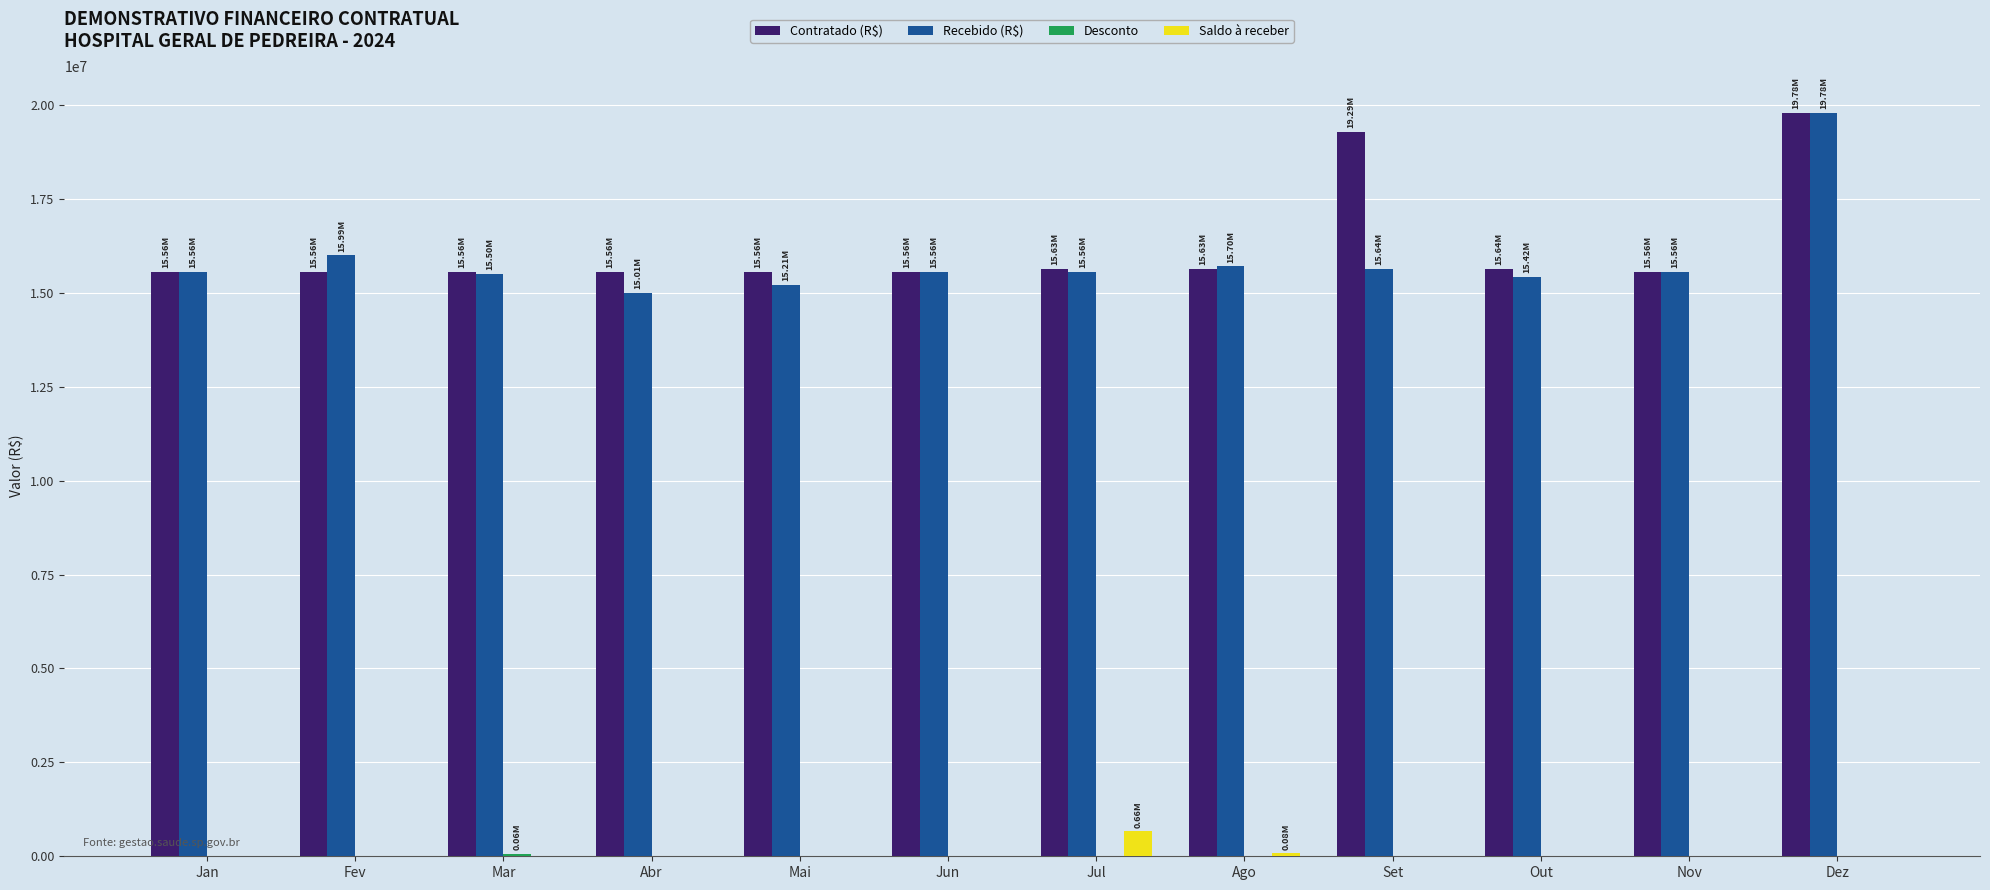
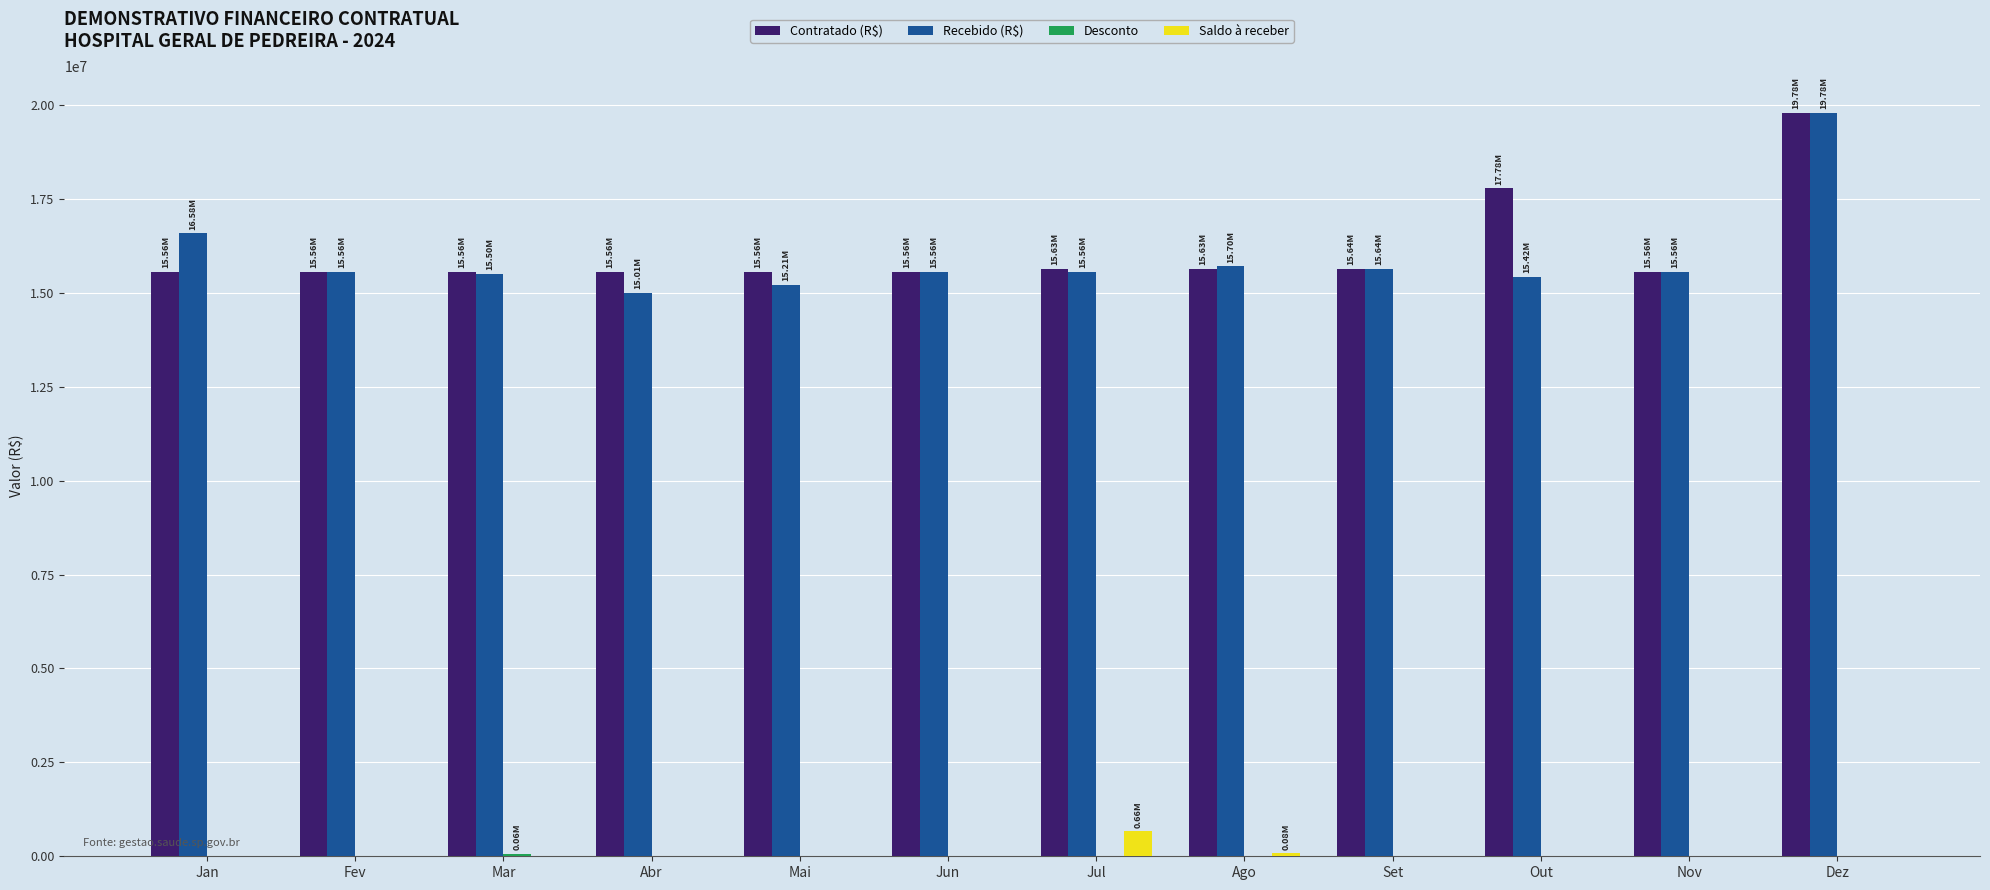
  {
    "Contratado (R$)": {
      "Jan": "15.56M",
      "Fev": "15.56M",
      "Mar": "15.56M",
      "Abr": "15.56M",
      "Mai": "15.56M",
      "Jun": "15.56M",
      "Jul": "15.63M",
      "Ago": "15.63M",
-     "Set": "19.29M",
-     "Out": "15.64M",
+     "Set": "15.64M",
+     "Out": "17.78M",
      "Nov": "15.56M",
      "Dez": "19.78M"
    },
    "Recebido (R$)": {
-     "Jan": "15.56M",
-     "Fev": "15.99M",
+     "Jan": "16.58M",
+     "Fev": "15.56M",
      "Mar": "15.50M",
      "Abr": "15.01M",
      "Mai": "15.21M",
      "Jun": "15.56M",
      "Jul": "15.56M",
      "Ago": "15.70M",
      "Set": "15.64M",
      "Out": "15.42M",
      "Nov": "15.56M",
      "Dez": "19.78M"
    },
    "Desconto": {
      "Mar": "0.06M"
    },
    "Saldo à receber": {
      "Jul": "0.66M",
      "Ago": "0.08M"
    }
  }
